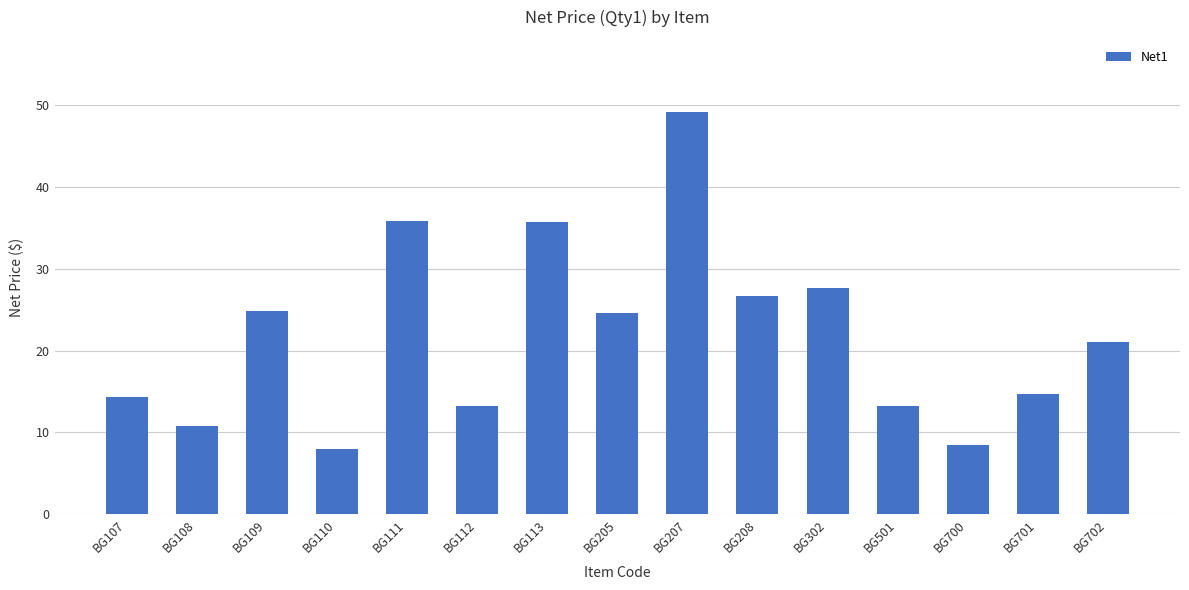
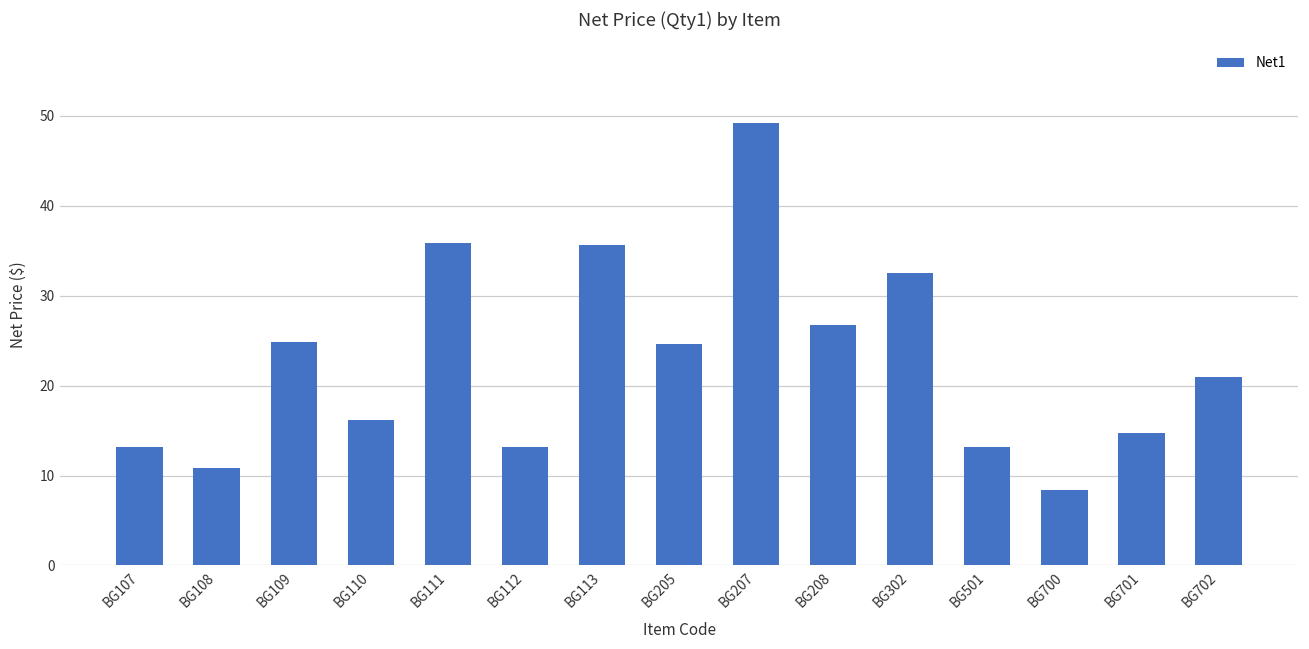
  {
-   "BG107": 14,
+   "BG107": 13,
    "BG108": 11,
    "BG109": 25,
-   "BG110": 8,
+   "BG110": 16,
    "BG111": 36,
    "BG112": 13,
    "BG113": 36,
    "BG205": 25,
    "BG207": 49,
    "BG208": 27,
-   "BG302": 28,
+   "BG302": 33,
    "BG501": 13,
    "BG700": 8,
    "BG701": 15,
    "BG702": 21
  }
